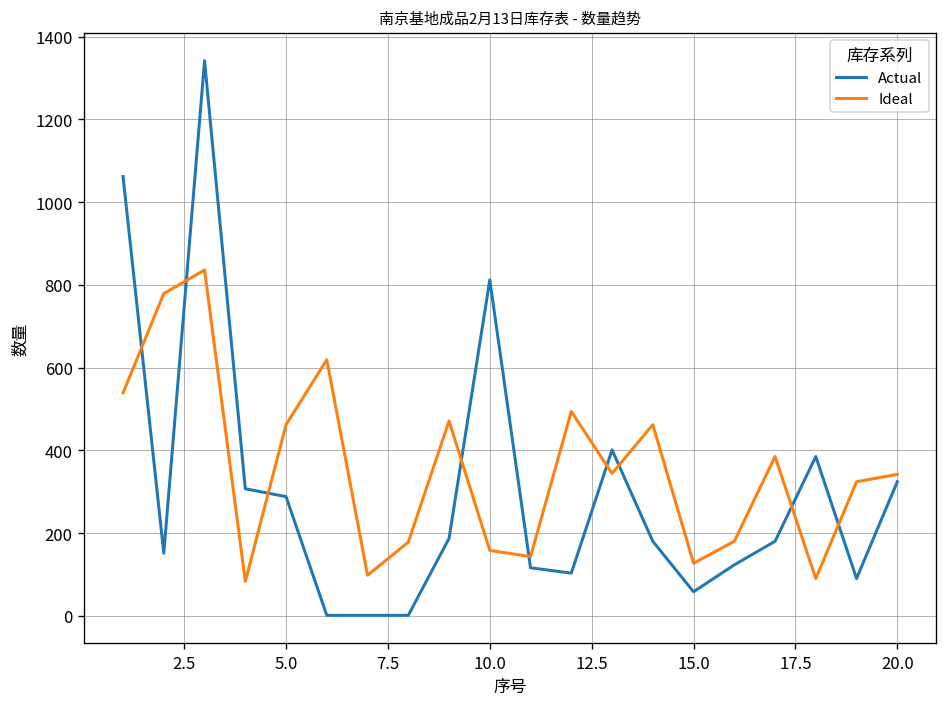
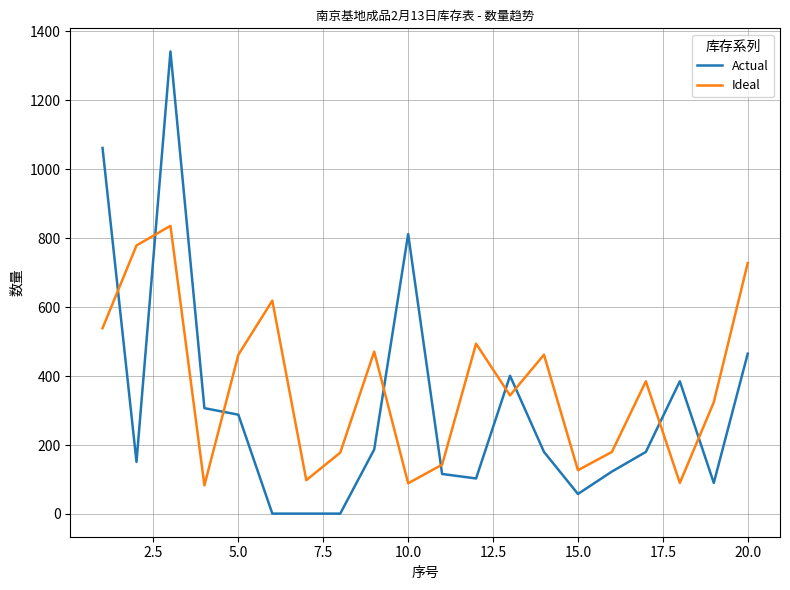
  {
    "Actual": {
      "5.0": 290,
      "10.0": 810,
      "15.0": 60,
-     "20.0": 320
+     "20.0": 470
    },
    "Ideal": {
      "5.0": 460,
-     "10.0": 160,
+     "10.0": 90,
      "15.0": 130,
-     "20.0": 340
+     "20.0": 730
    }
  }
